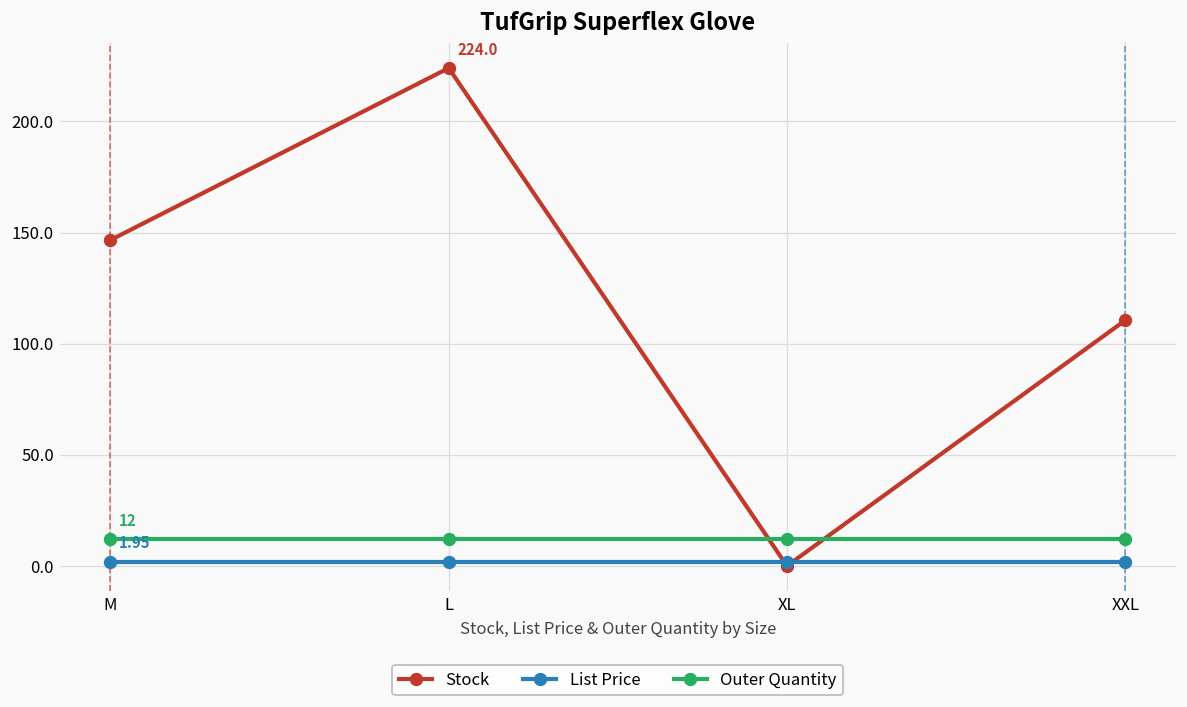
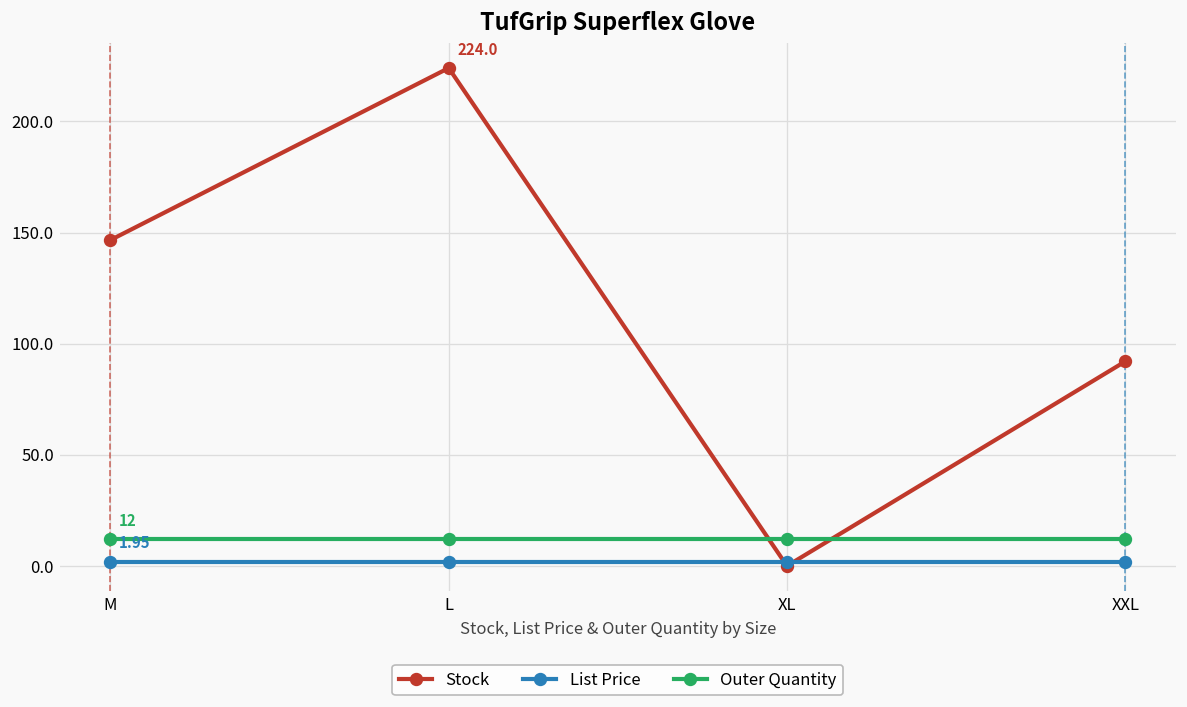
  {
    "Stock": {
      "M": 147,
      "XL": 0,
-     "XXL": 111
+     "XXL": 92
    },
    "List Price": {
      "M": 1.95
    },
    "Outer Quantity": {
      "M": 12
    }
  }
